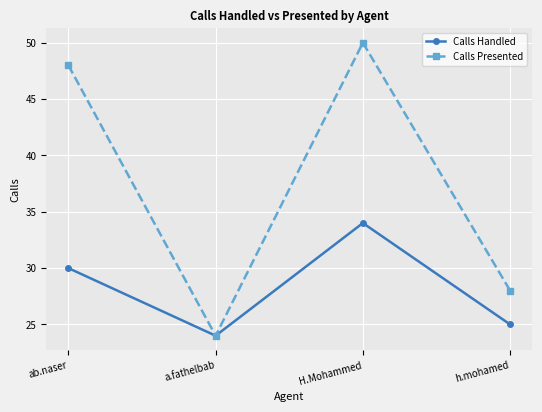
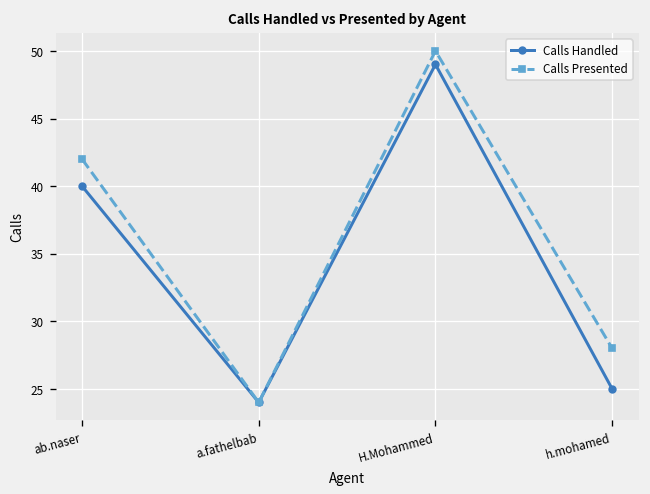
  {
    "Calls Handled": {
-     "ab.naser": 30,
-     "H.Mohammed": 34,
+     "ab.naser": 40,
+     "H.Mohammed": 49,
      "h.mohamed": 25
    },
    "Calls Presented": {
-     "ab.naser": 48,
+     "ab.naser": 42,
      "H.Mohammed": 50,
      "h.mohamed": 28
    }
  }
